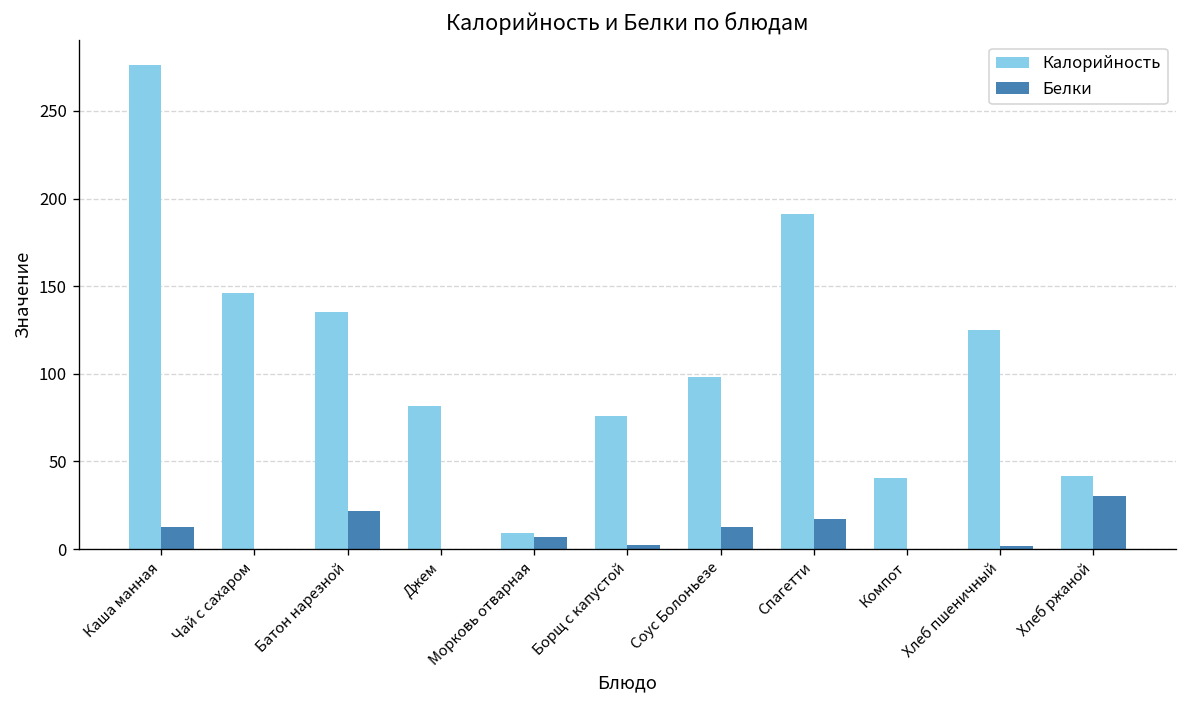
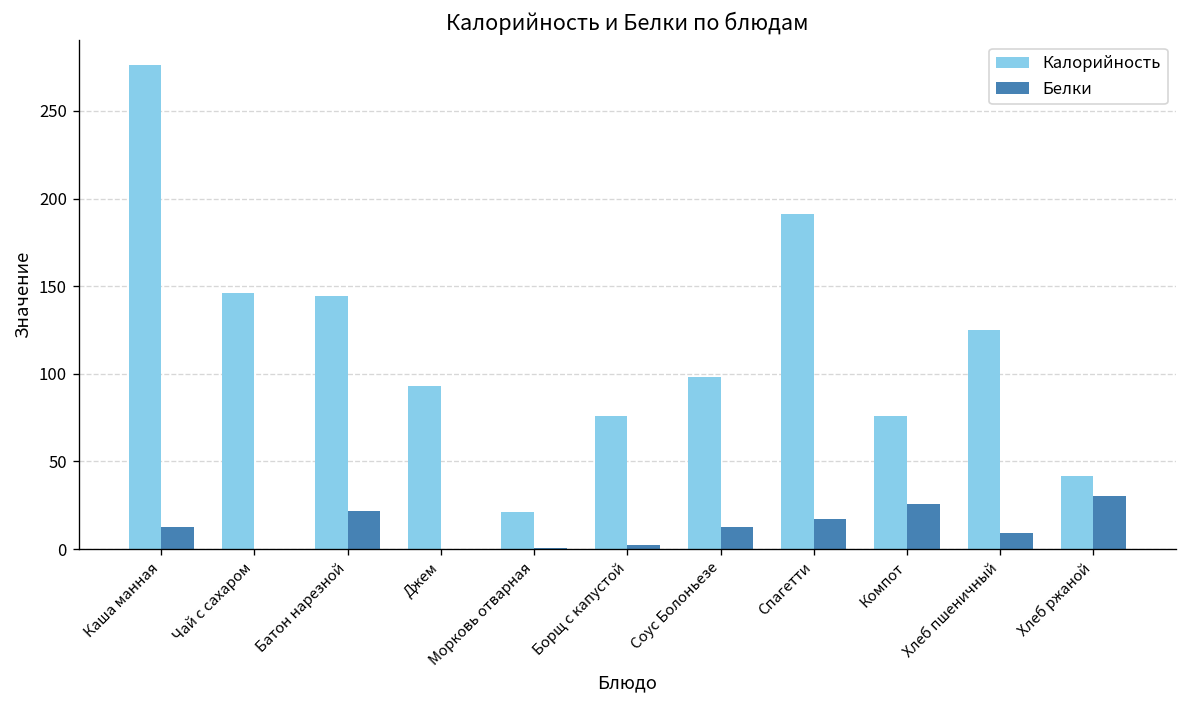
  {
    "Калорийность": {
      "Каша манная": 276,
      "Чай с сахаром": 146,
-     "Батон нарезной": 135,
-     "Джем": 82,
-     "Морковь отварная": 9,
+     "Батон нарезной": 145,
+     "Джем": 93,
+     "Морковь отварная": 21,
      "Борщ с капустой": 76,
      "Соус Болоньезе": 98,
      "Спагетти": 191,
-     "Компот": 40,
+     "Компот": 76,
      "Хлеб пшеничный": 125,
      "Хлеб ржаной": 42
    },
    "Белки": {
      "Каша манная": 12,
      "Батон нарезной": 22,
      "Джем": 0,
-     "Морковь отварная": 7,
+     "Морковь отварная": 1,
      "Борщ с капустой": 2,
      "Соус Болоньезе": 13,
      "Спагетти": 17,
-     "Компот": 0,
-     "Хлеб пшеничный": 2,
+     "Компот": 26,
+     "Хлеб пшеничный": 9,
      "Хлеб ржаной": 30
    }
  }
